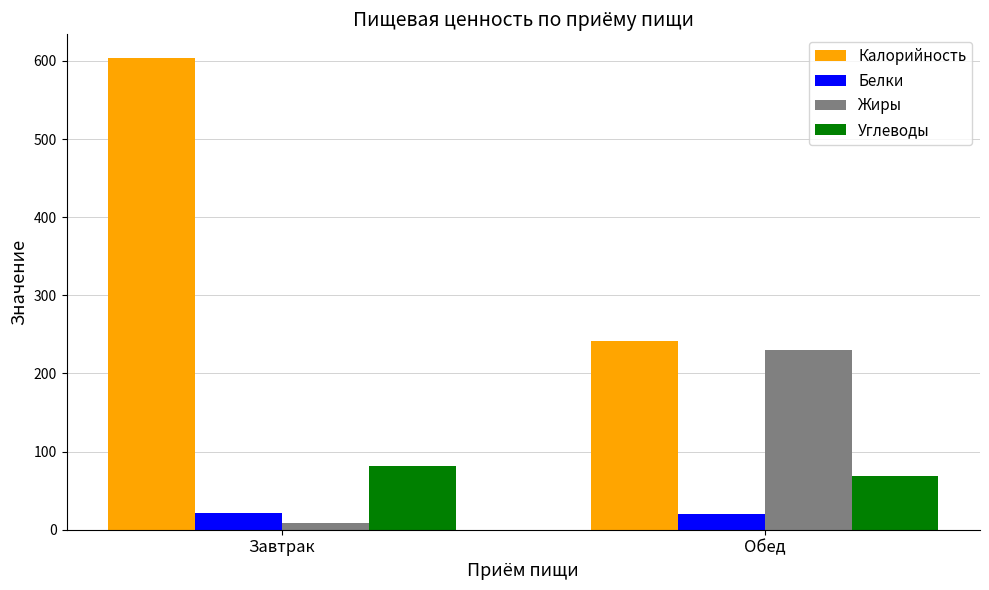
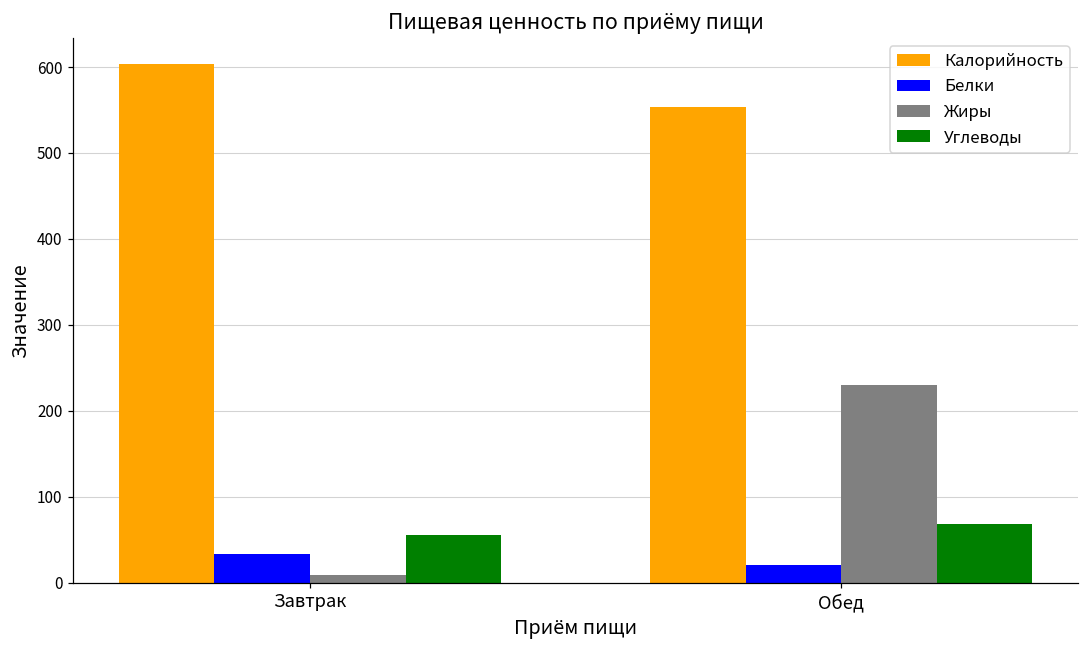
  {
    "Калорийность": {
      "Завтрак": 600,
-     "Обед": 240
+     "Обед": 550
    },
    "Белки": {
-     "Завтрак": 20,
+     "Завтрак": 30,
      "Обед": 20
    },
    "Жиры": {
      "Завтрак": 10,
      "Обед": 230
    },
    "Углеводы": {
-     "Завтрак": 80,
+     "Завтрак": 60,
      "Обед": 70
    }
  }
